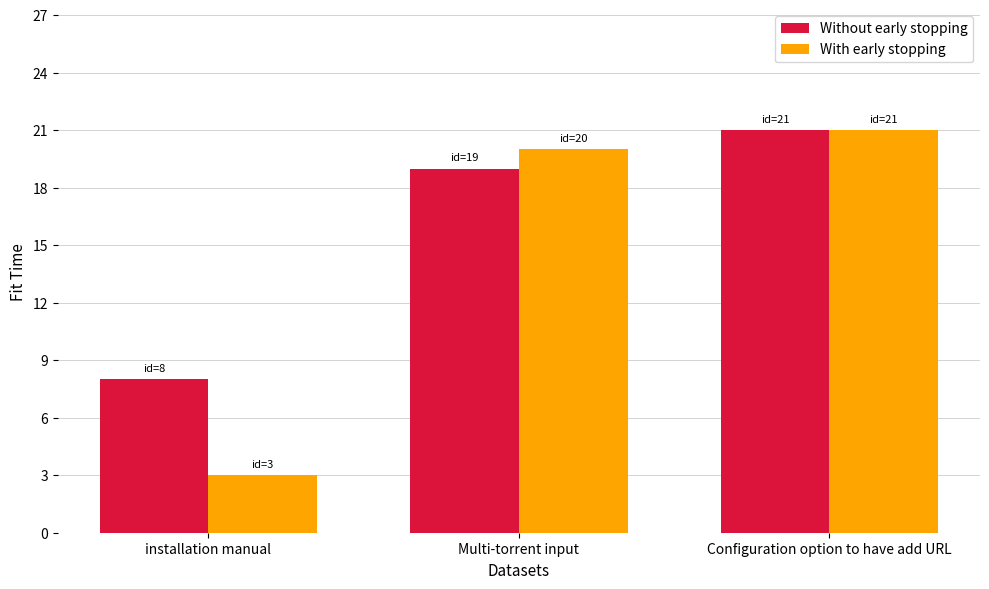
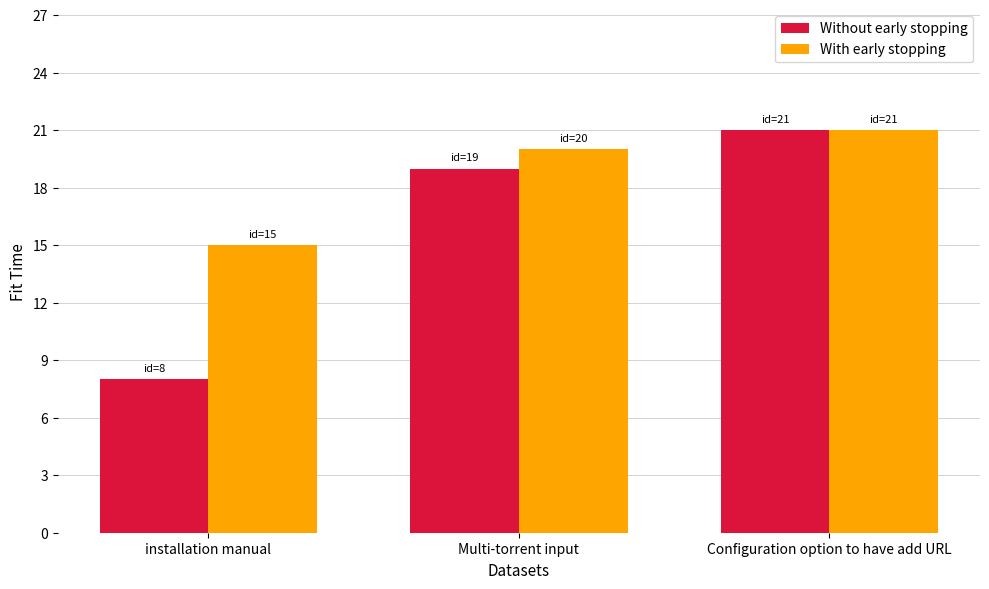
  {
    "Without early stopping": {
      "installation manual": 8,
      "Multi-torrent input": 19,
      "Configuration option to have add URL": 21
    },
    "With early stopping": {
-     "installation manual": 3,
+     "installation manual": 15,
      "Multi-torrent input": 20,
      "Configuration option to have add URL": 21
    }
  }
